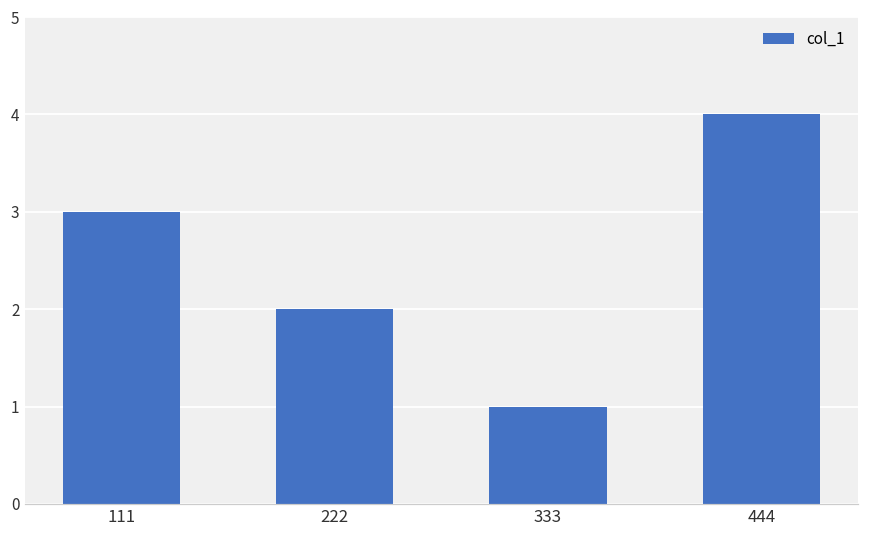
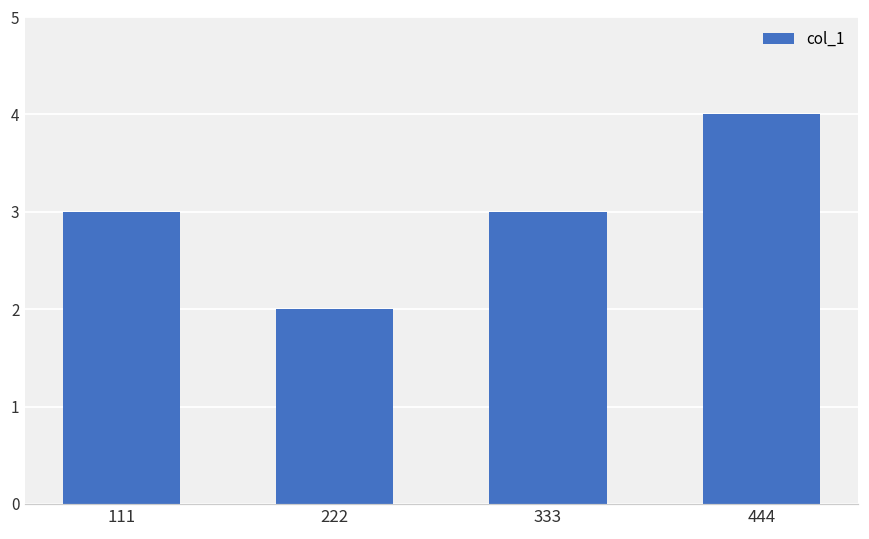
  {
    "111": 3,
    "222": 2,
-   "333": 1,
+   "333": 3,
    "444": 4
  }
